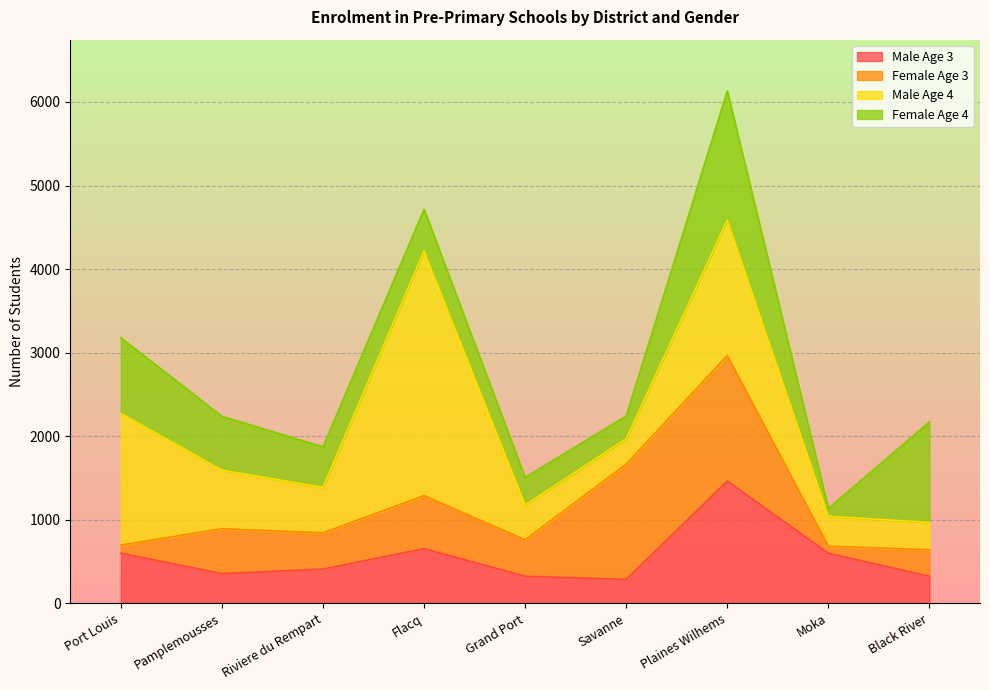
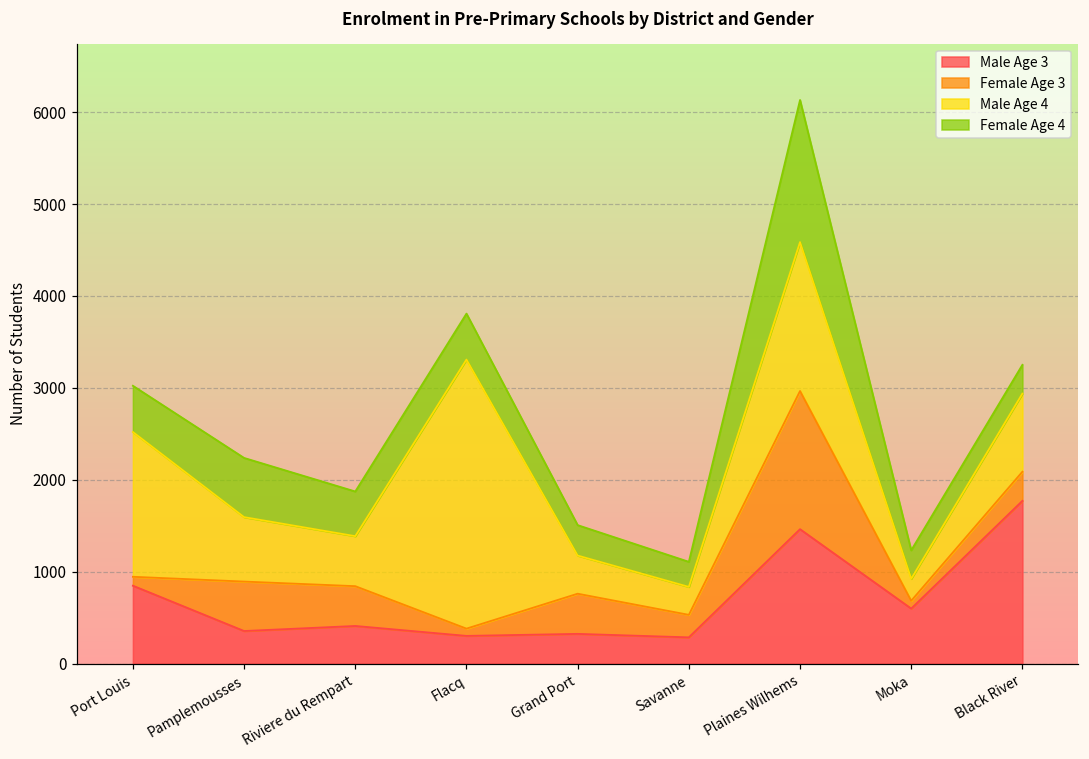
  {
    "Male Age 3": {
-     "Port Louis": 600,
+     "Port Louis": 800,
      "Pamplemousses": 400,
      "Riviere du Rempart": 400,
-     "Flacq": 700,
+     "Flacq": 300,
      "Grand Port": 300,
      "Savanne": 300,
      "Plaines Wilhems": 1500,
      "Moka": 600,
-     "Black River": 300
+     "Black River": 1800
    },
    "Female Age 3": {
      "Port Louis": 100,
      "Pamplemousses": 500,
      "Riviere du Rempart": 400,
-     "Flacq": 600,
+     "Flacq": 100,
      "Grand Port": 400,
-     "Savanne": 1400,
+     "Savanne": 200,
      "Plaines Wilhems": 1500,
      "Moka": 100,
      "Black River": 300
    },
    "Male Age 4": {
      "Port Louis": 1600,
      "Pamplemousses": 700,
      "Riviere du Rempart": 500,
      "Flacq": 2900,
      "Grand Port": 400,
      "Savanne": 300,
      "Plaines Wilhems": 1600,
-     "Moka": 400,
-     "Black River": 300
+     "Moka": 200,
+     "Black River": 900
    },
    "Female Age 4": {
-     "Port Louis": 900,
+     "Port Louis": 500,
      "Pamplemousses": 600,
      "Riviere du Rempart": 500,
      "Flacq": 500,
      "Grand Port": 300,
      "Savanne": 300,
      "Plaines Wilhems": 1500,
-     "Moka": 100,
-     "Black River": 1200
+     "Moka": 300,
+     "Black River": 300
    }
  }
